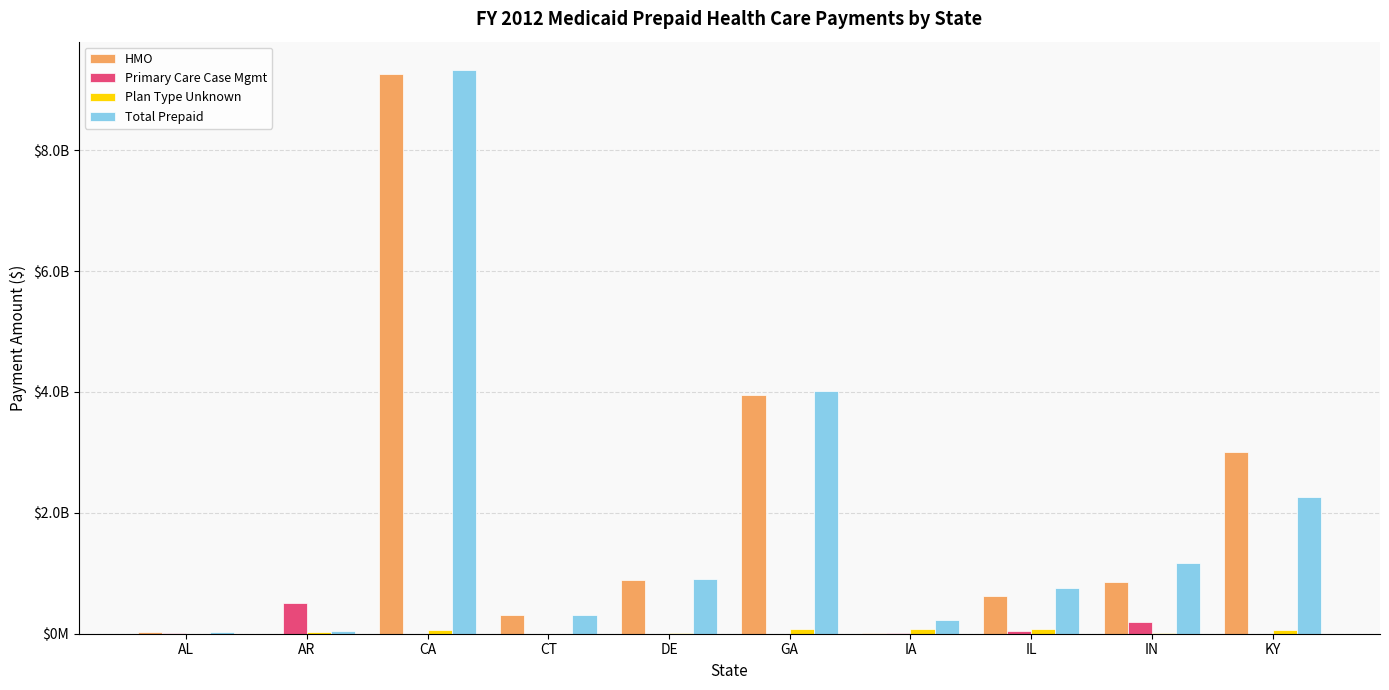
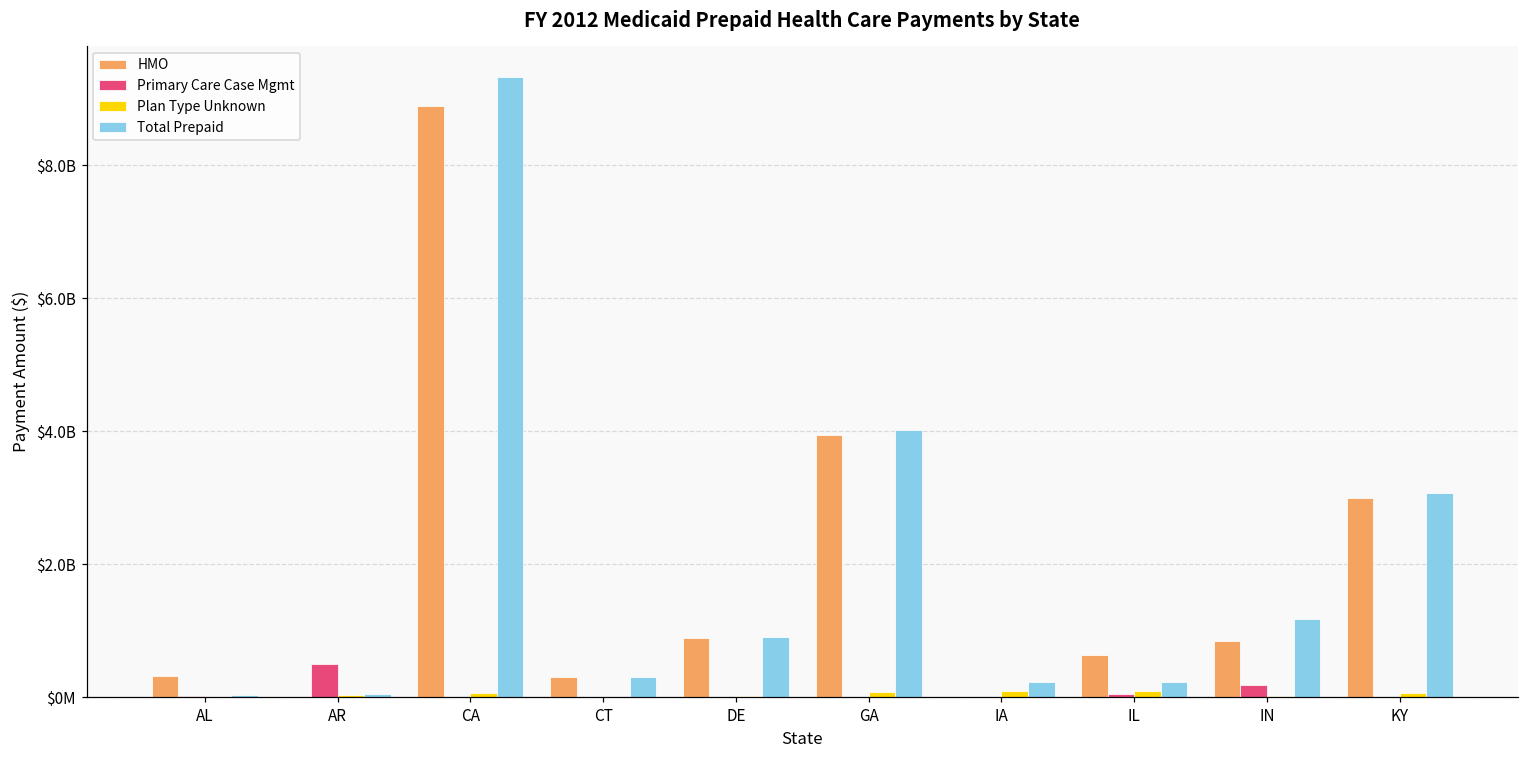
  {
    "HMO": {
-     "AL": "$0",
-     "CA": "$9300000000",
+     "AL": "$300000000",
+     "CA": "$8900000000",
      "CT": "$300000000",
      "DE": "$900000000",
      "GA": "$3900000000",
      "IL": "$600000000",
      "IN": "$800000000",
      "KY": "$3000000000"
    },
    "Primary Care Case Mgmt": {
      "AR": "$500000000",
      "CA": "$0",
      "CT": "$0",
      "DE": "$0",
      "IL": "$0",
      "IN": "$200000000"
    },
    "Plan Type Unknown": {
      "CA": "$100000000",
      "GA": "$100000000",
      "IA": "$100000000",
      "IL": "$100000000",
      "KY": "$100000000"
    },
    "Total Prepaid": {
      "AR": "$100000000",
      "CA": "$9300000000",
      "CT": "$300000000",
      "DE": "$900000000",
      "GA": "$4000000000",
      "IA": "$200000000",
-     "IL": "$800000000",
+     "IL": "$200000000",
      "IN": "$1200000000",
-     "KY": "$2300000000"
+     "KY": "$3100000000"
    }
  }
